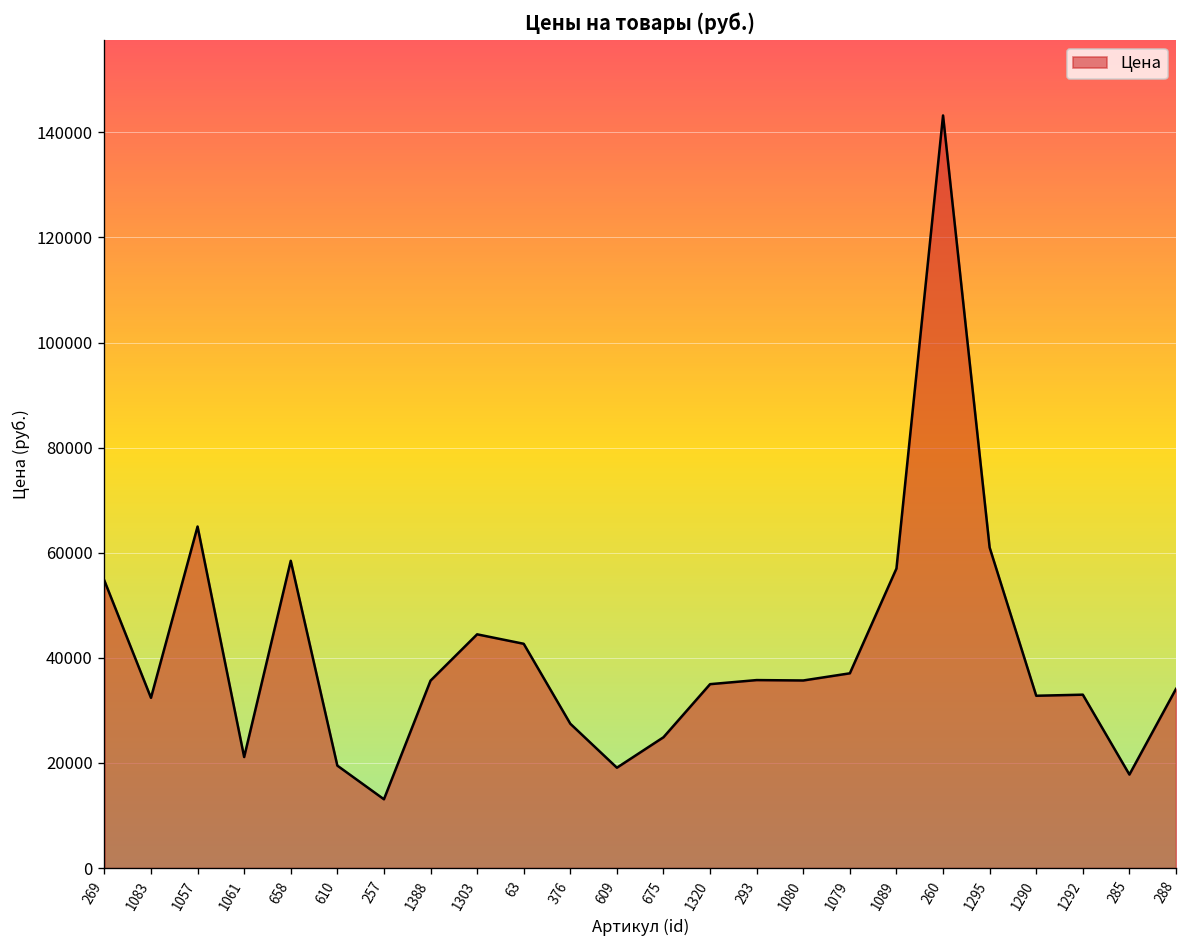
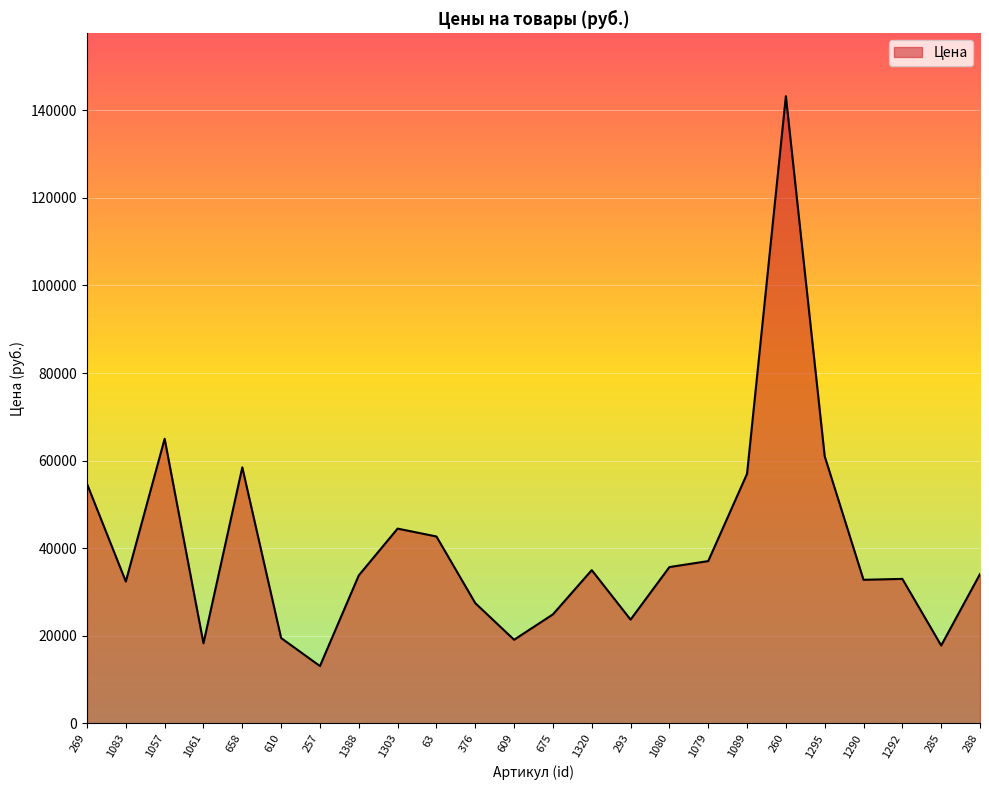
  {
    "269": 55000,
    "1083": 32000,
    "1057": 65000,
-   "1061": 21000,
+   "1061": 18000,
    "658": 58000,
    "610": 20000,
    "257": 13000,
-   "1388": 36000,
+   "1388": 34000,
    "1303": 44000,
    "63": 43000,
    "376": 27000,
    "609": 19000,
    "675": 25000,
    "1320": 35000,
-   "293": 36000,
+   "293": 24000,
    "1080": 36000,
    "1079": 37000,
    "1089": 57000,
    "260": 143000,
    "1295": 61000,
    "1290": 33000,
    "1292": 33000,
    "285": 18000,
    "288": 34000
  }
